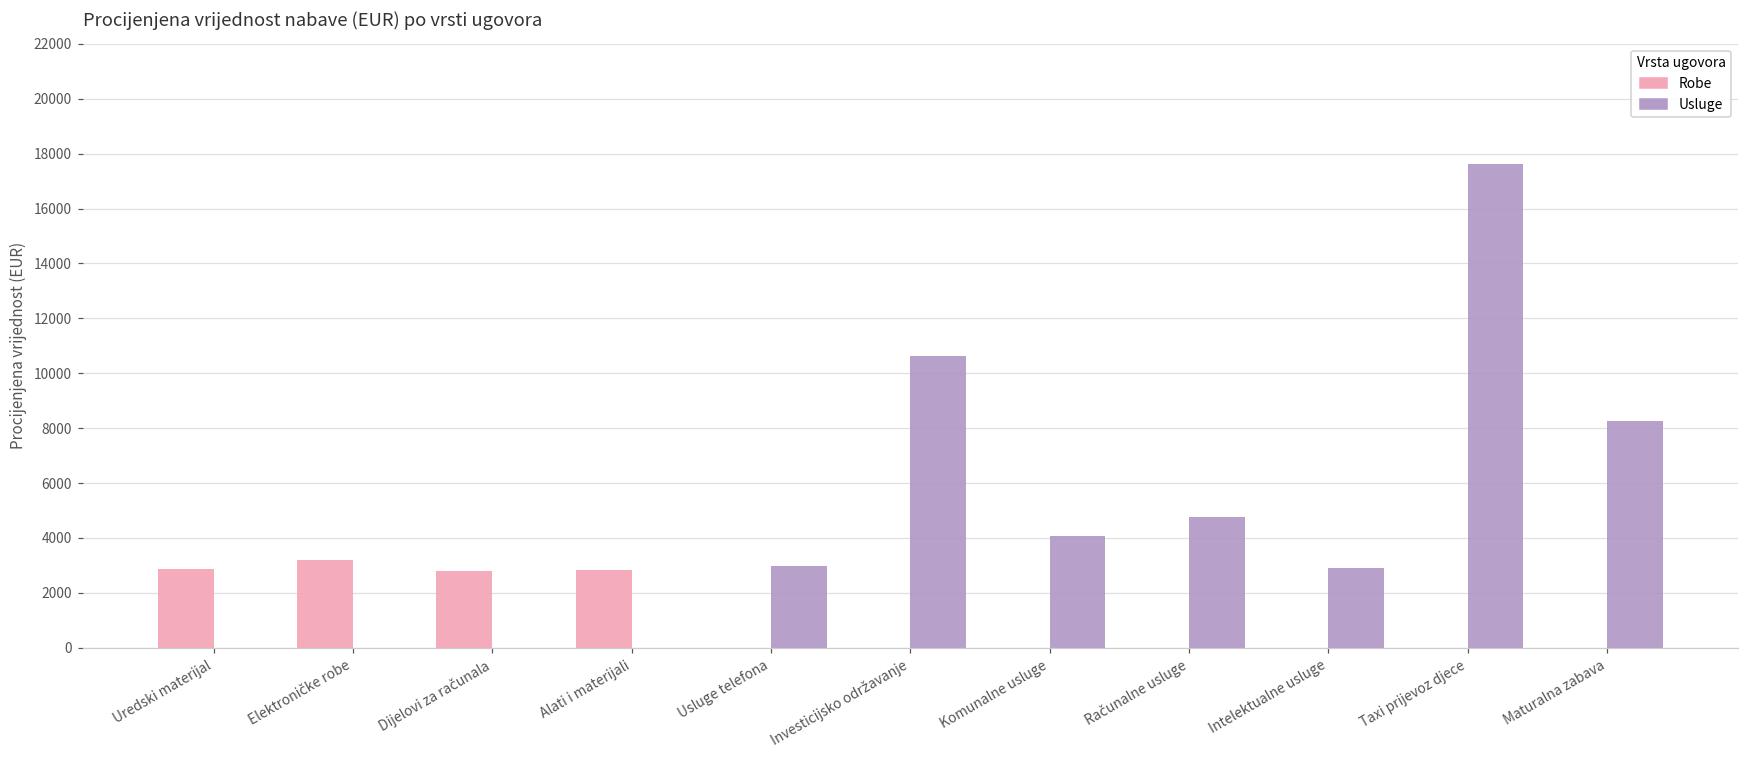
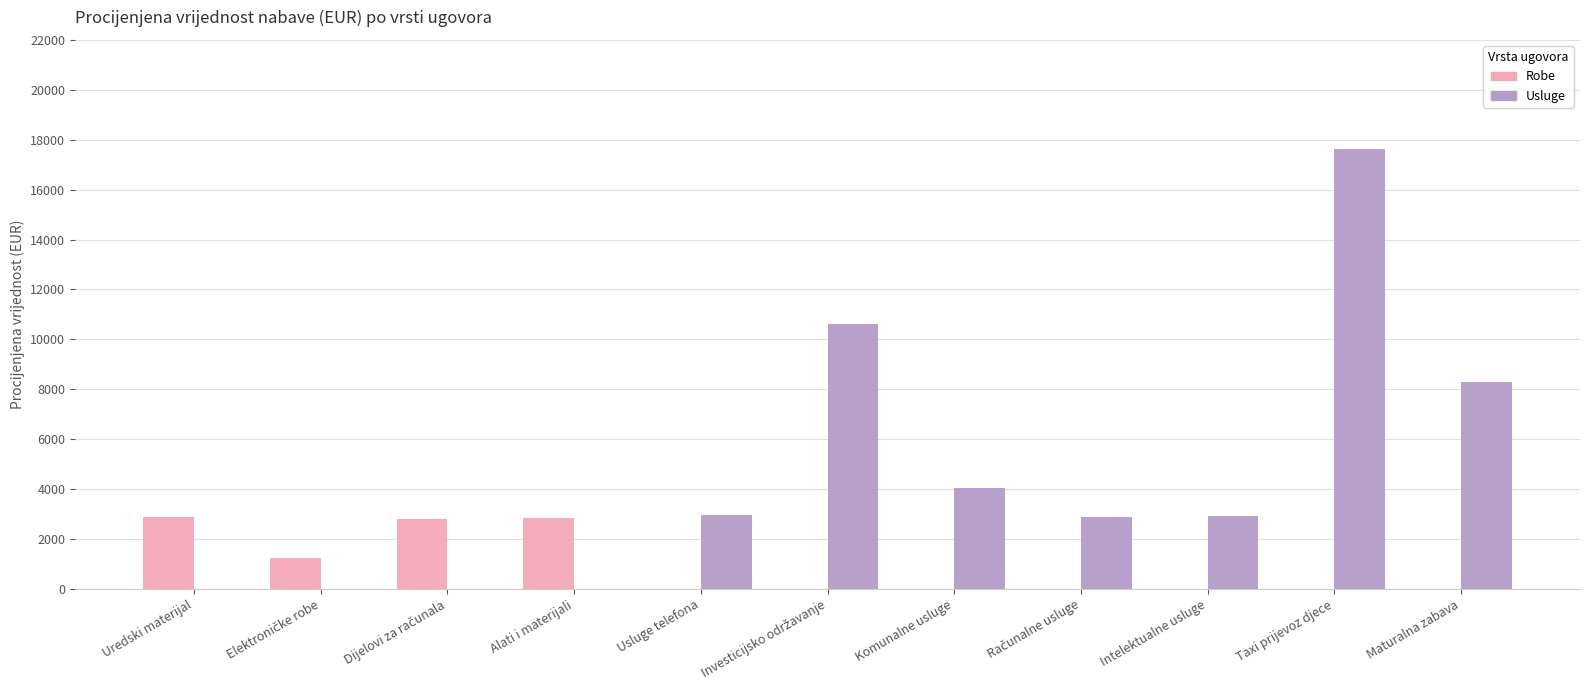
  {
    "Robe": {
      "Uredski materijal": 2900,
-     "Elektroničke robe": 3200,
+     "Elektroničke robe": 1200,
      "Dijelovi za računala": 2800,
      "Alati i materijali": 2900,
      "Usluge telefona": 0,
      "Investicijsko održavanje": 0,
      "Komunalne usluge": 0,
      "Računalne usluge": 0,
      "Intelektualne usluge": 0,
      "Taxi prijevoz djece": 0,
      "Maturalna zabava": 0
    },
    "Usluge": {
      "Uredski materijal": 0,
      "Elektroničke robe": 0,
      "Dijelovi za računala": 0,
      "Alati i materijali": 0,
      "Usluge telefona": 3000,
      "Investicijsko održavanje": 10600,
      "Komunalne usluge": 4100,
-     "Računalne usluge": 4800,
+     "Računalne usluge": 2900,
      "Intelektualne usluge": 2900,
      "Taxi prijevoz djece": 17600,
      "Maturalna zabava": 8300
    }
  }
